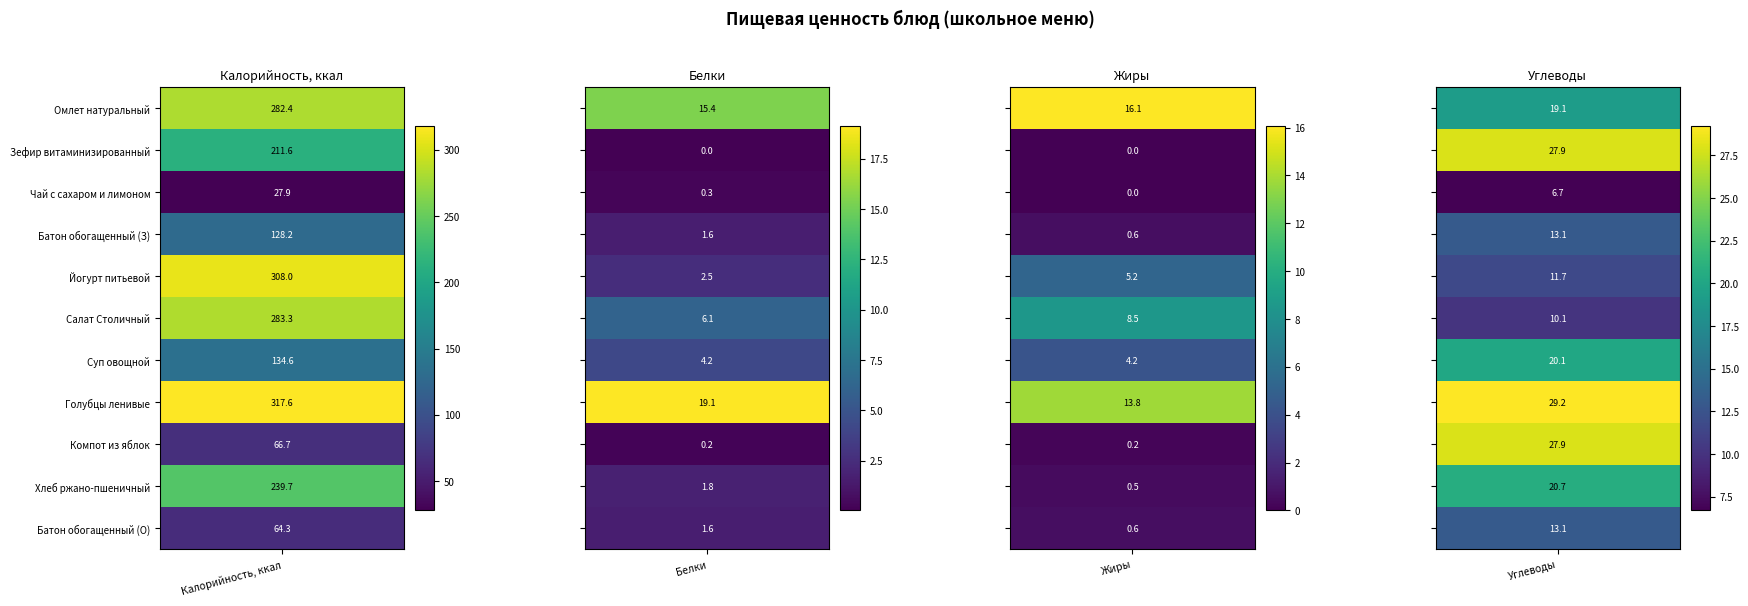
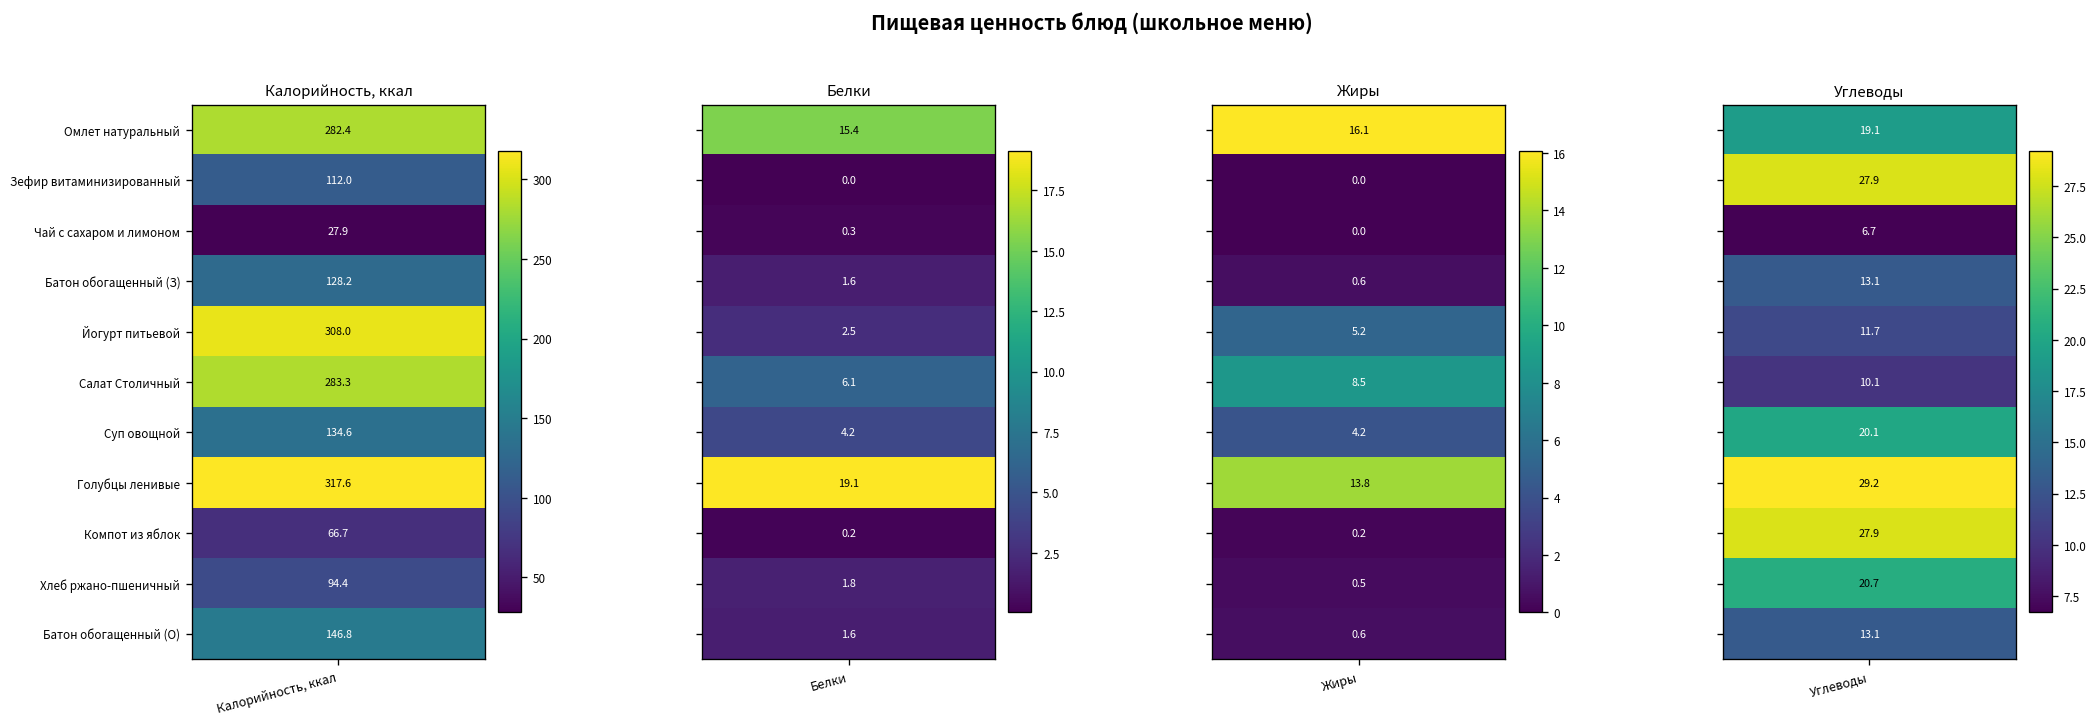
  {
    "Калорийность, ккал": {
      "Омлет натуральный": {
        "Калорийность, ккал": 282.4
      },
      "Зефир витаминизированный": {
-       "Калорийность, ккал": 211.6
+       "Калорийность, ккал": 112.0
      },
      "Чай с сахаром и лимоном": {
        "Калорийность, ккал": 27.9
      },
      "Батон обогащенный (З)": {
        "Калорийность, ккал": 128.2
      },
      "Йогурт питьевой": {
        "Калорийность, ккал": 308.0
      },
      "Салат Столичный": {
        "Калорийность, ккал": 283.3
      },
      "Суп овощной": {
        "Калорийность, ккал": 134.6
      },
      "Голубцы ленивые": {
        "Калорийность, ккал": 317.6
      },
      "Компот из яблок": {
        "Калорийность, ккал": 66.7
      },
      "Хлеб ржано-пшеничный": {
-       "Калорийность, ккал": 239.7
+       "Калорийность, ккал": 94.4
      },
      "Батон обогащенный (О)": {
-       "Калорийность, ккал": 64.3
+       "Калорийность, ккал": 146.8
      }
    }
  }
